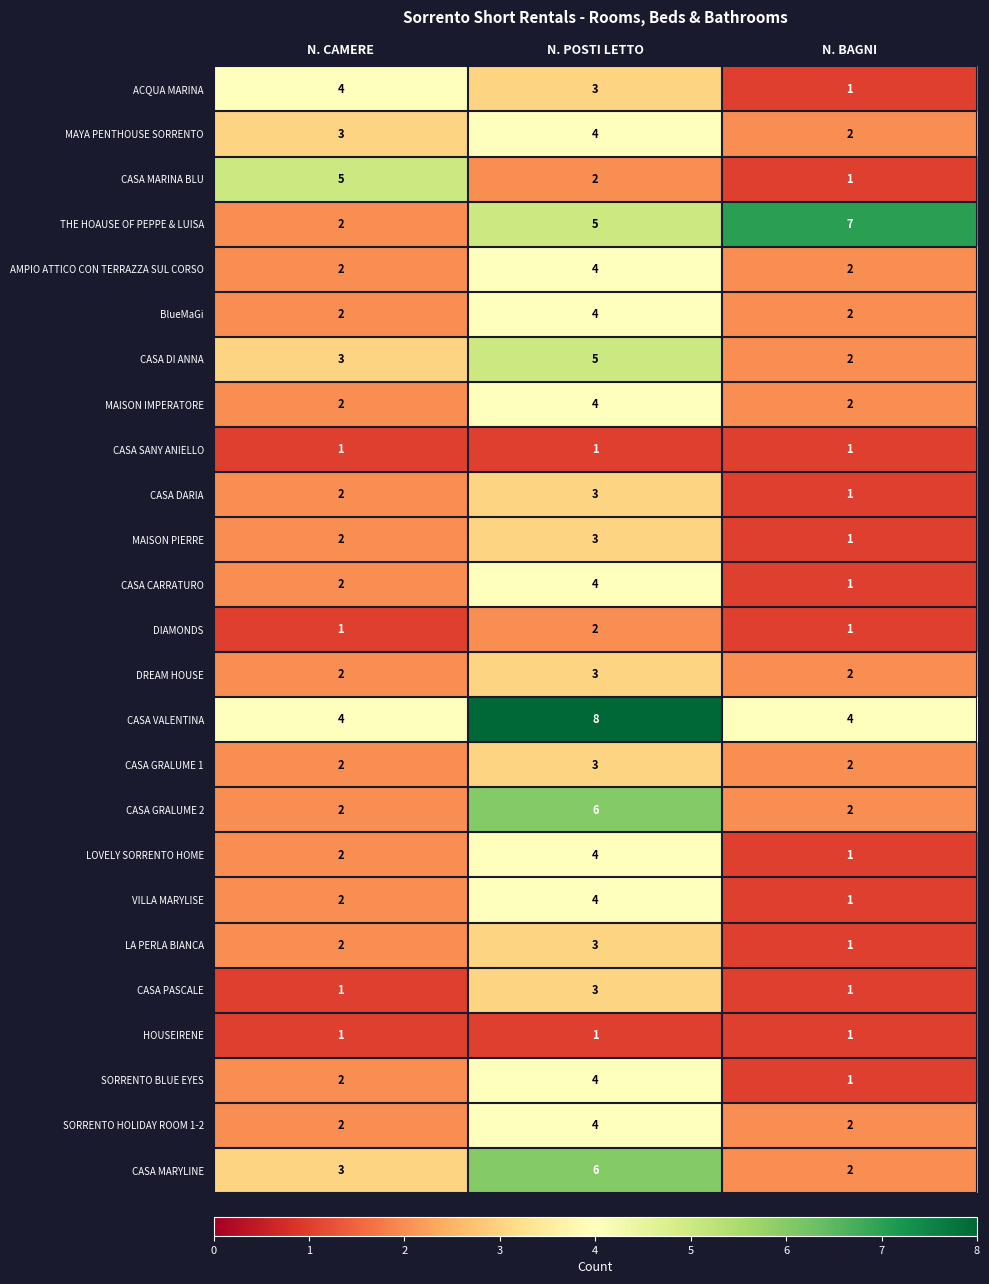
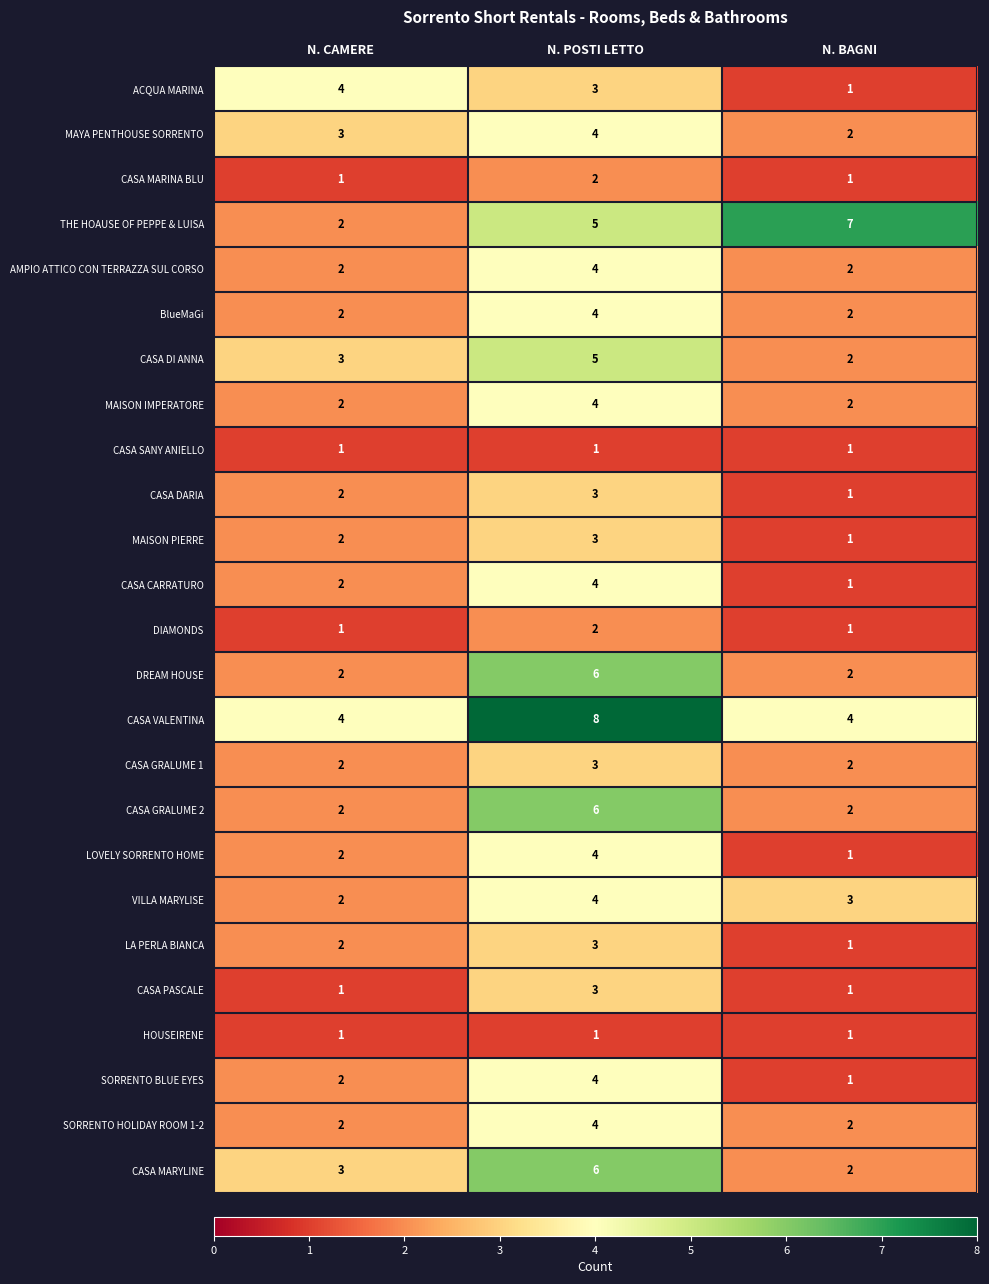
  {
    "ACQUA MARINA": {
      "N. CAMERE": 4,
      "N. POSTI LETTO": 3,
      "N. BAGNI": 1
    },
    "MAYA PENTHOUSE SORRENTO": {
      "N. CAMERE": 3,
      "N. POSTI LETTO": 4,
      "N. BAGNI": 2
    },
    "CASA MARINA BLU": {
-     "N. CAMERE": 5,
+     "N. CAMERE": 1,
      "N. POSTI LETTO": 2,
      "N. BAGNI": 1
    },
    "THE HOAUSE OF PEPPE & LUISA": {
      "N. CAMERE": 2,
      "N. POSTI LETTO": 5,
      "N. BAGNI": 7
    },
    "AMPIO ATTICO CON TERRAZZA SUL CORSO": {
      "N. CAMERE": 2,
      "N. POSTI LETTO": 4,
      "N. BAGNI": 2
    },
    "BlueMaGi": {
      "N. CAMERE": 2,
      "N. POSTI LETTO": 4,
      "N. BAGNI": 2
    },
    "CASA DI ANNA": {
      "N. CAMERE": 3,
      "N. POSTI LETTO": 5,
      "N. BAGNI": 2
    },
    "MAISON IMPERATORE": {
      "N. CAMERE": 2,
      "N. POSTI LETTO": 4,
      "N. BAGNI": 2
    },
    "CASA SANY ANIELLO": {
      "N. CAMERE": 1,
      "N. POSTI LETTO": 1,
      "N. BAGNI": 1
    },
    "CASA DARIA": {
      "N. CAMERE": 2,
      "N. POSTI LETTO": 3,
      "N. BAGNI": 1
    },
    "MAISON PIERRE": {
      "N. CAMERE": 2,
      "N. POSTI LETTO": 3,
      "N. BAGNI": 1
    },
    "CASA CARRATURO": {
      "N. CAMERE": 2,
      "N. POSTI LETTO": 4,
      "N. BAGNI": 1
    },
    "DIAMONDS": {
      "N. CAMERE": 1,
      "N. POSTI LETTO": 2,
      "N. BAGNI": 1
    },
    "DREAM HOUSE": {
      "N. CAMERE": 2,
-     "N. POSTI LETTO": 3,
+     "N. POSTI LETTO": 6,
      "N. BAGNI": 2
    },
    "CASA VALENTINA": {
      "N. CAMERE": 4,
      "N. POSTI LETTO": 8,
      "N. BAGNI": 4
    },
    "CASA GRALUME 1": {
      "N. CAMERE": 2,
      "N. POSTI LETTO": 3,
      "N. BAGNI": 2
    },
    "CASA GRALUME 2": {
      "N. CAMERE": 2,
      "N. POSTI LETTO": 6,
      "N. BAGNI": 2
    },
    "LOVELY SORRENTO HOME": {
      "N. CAMERE": 2,
      "N. POSTI LETTO": 4,
      "N. BAGNI": 1
    },
    "VILLA MARYLISE": {
      "N. CAMERE": 2,
      "N. POSTI LETTO": 4,
-     "N. BAGNI": 1
+     "N. BAGNI": 3
    },
    "LA PERLA BIANCA": {
      "N. CAMERE": 2,
      "N. POSTI LETTO": 3,
      "N. BAGNI": 1
    },
    "CASA PASCALE": {
      "N. CAMERE": 1,
      "N. POSTI LETTO": 3,
      "N. BAGNI": 1
    },
    "HOUSEIRENE": {
      "N. CAMERE": 1,
      "N. POSTI LETTO": 1,
      "N. BAGNI": 1
    },
    "SORRENTO BLUE EYES": {
      "N. CAMERE": 2,
      "N. POSTI LETTO": 4,
      "N. BAGNI": 1
    },
    "SORRENTO HOLIDAY ROOM 1-2": {
      "N. CAMERE": 2,
      "N. POSTI LETTO": 4,
      "N. BAGNI": 2
    },
    "CASA MARYLINE": {
      "N. CAMERE": 3,
      "N. POSTI LETTO": 6,
      "N. BAGNI": 2
    }
  }
